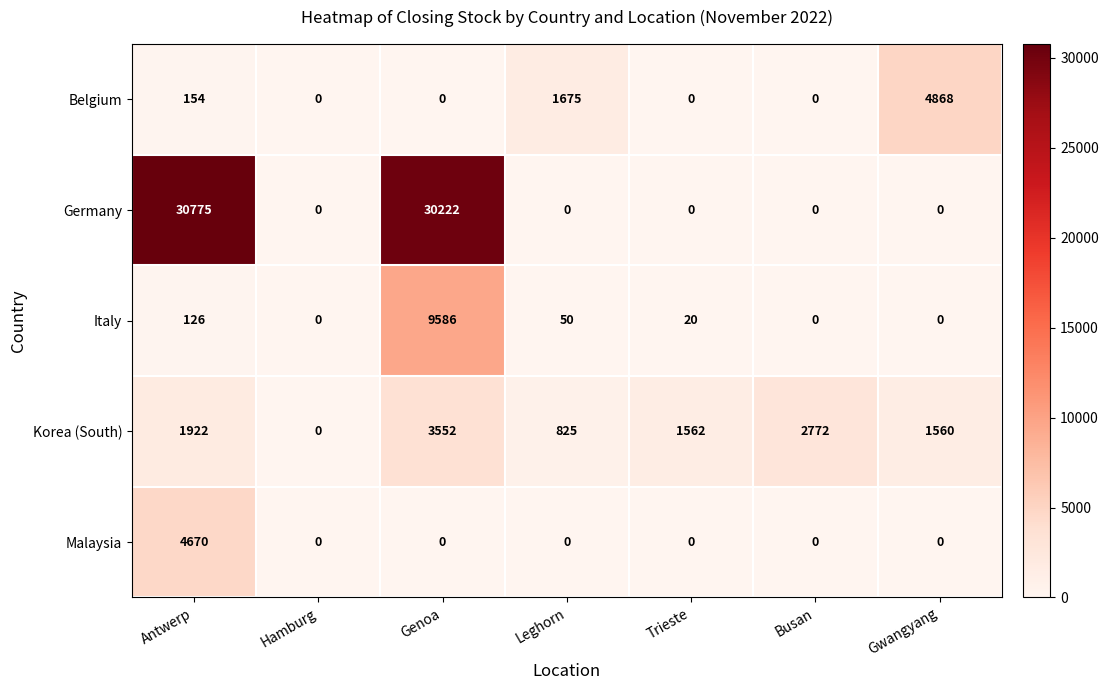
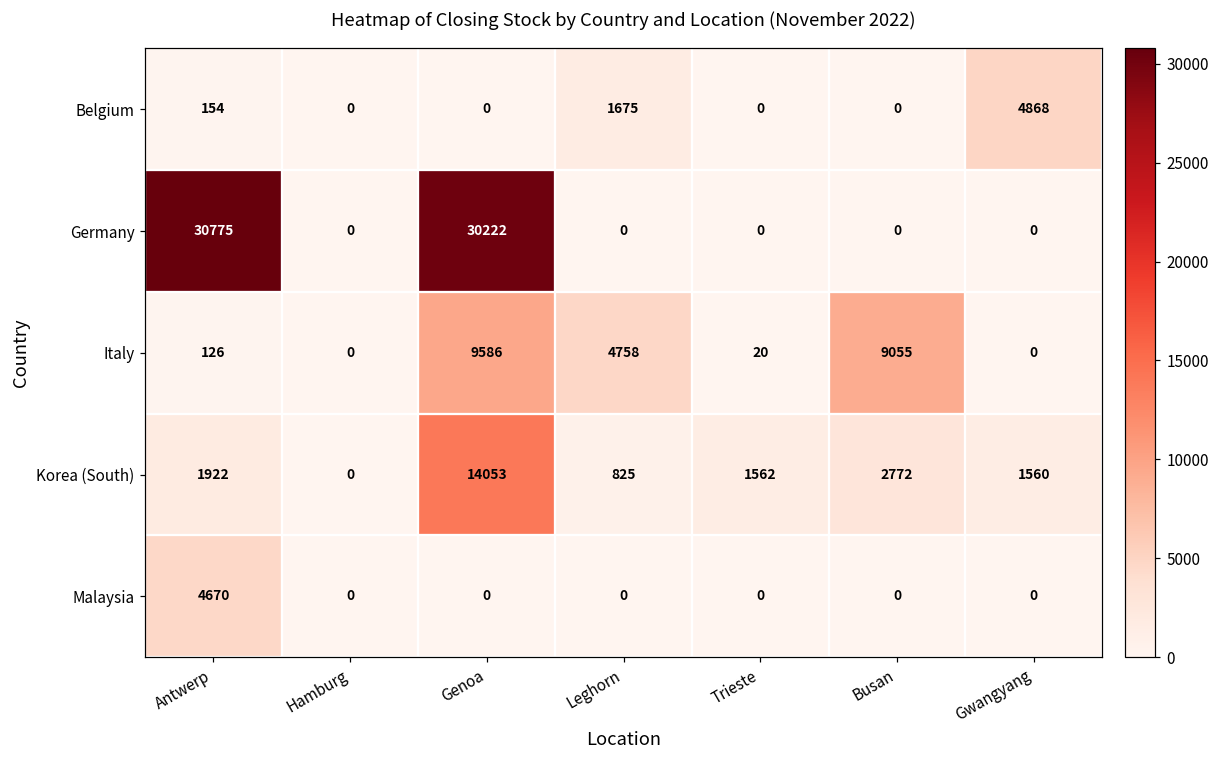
  {
    "Belgium": {
      "Antwerp": 154,
      "Hamburg": 0,
      "Genoa": 0,
      "Leghorn": 1675,
      "Trieste": 0,
      "Busan": 0,
      "Gwangyang": 4868
    },
    "Germany": {
      "Antwerp": 30775,
      "Hamburg": 0,
      "Genoa": 30222,
      "Leghorn": 0,
      "Trieste": 0,
      "Busan": 0,
      "Gwangyang": 0
    },
    "Italy": {
      "Antwerp": 126,
      "Hamburg": 0,
      "Genoa": 9586,
-     "Leghorn": 50,
+     "Leghorn": 4758,
      "Trieste": 20,
-     "Busan": 0,
+     "Busan": 9055,
      "Gwangyang": 0
    },
    "Korea (South)": {
      "Antwerp": 1922,
      "Hamburg": 0,
-     "Genoa": 3552,
+     "Genoa": 14053,
      "Leghorn": 825,
      "Trieste": 1562,
      "Busan": 2772,
      "Gwangyang": 1560
    },
    "Malaysia": {
      "Antwerp": 4670,
      "Hamburg": 0,
      "Genoa": 0,
      "Leghorn": 0,
      "Trieste": 0,
      "Busan": 0,
      "Gwangyang": 0
    }
  }
